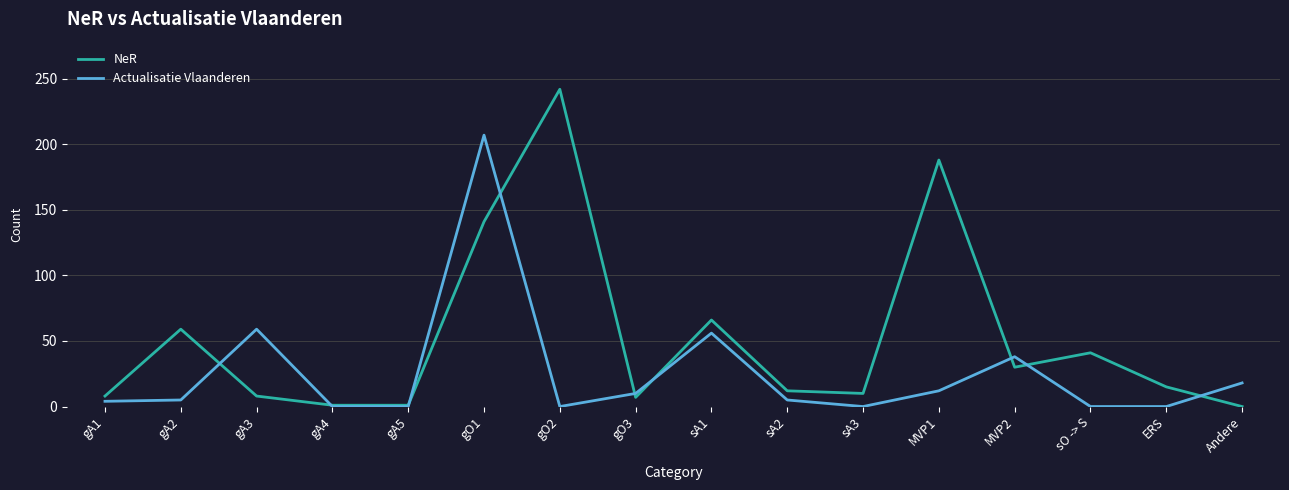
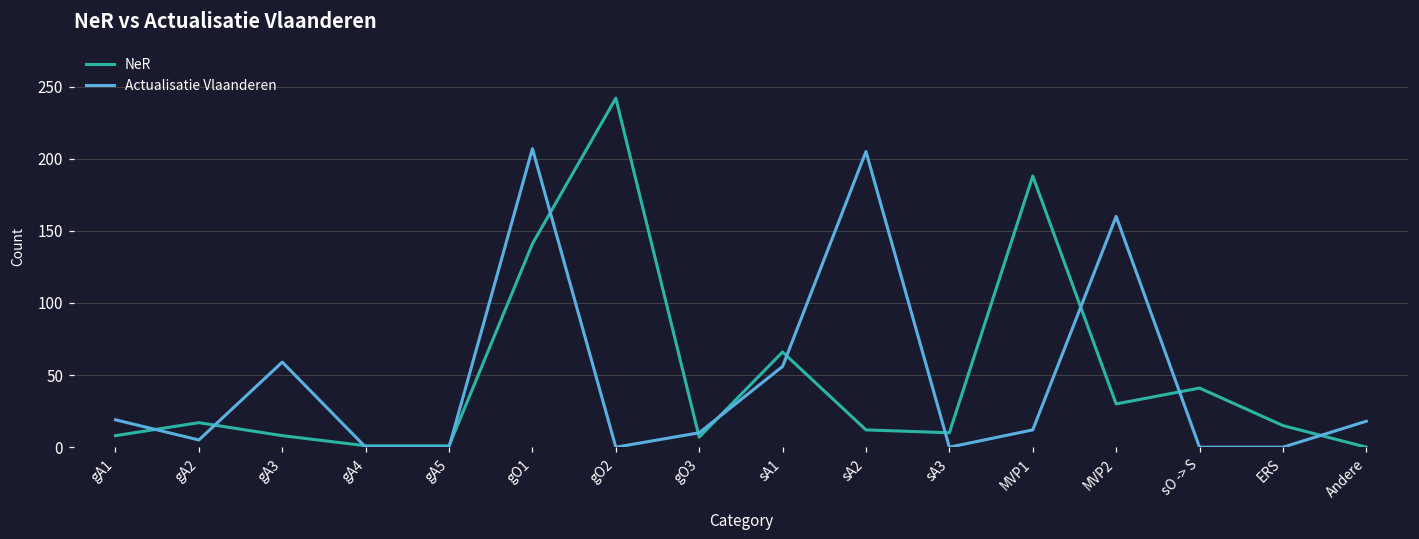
  {
    "NeR": {
      "gA1": 8,
-     "gA2": 59,
+     "gA2": 17,
      "gA3": 8,
      "gO1": 141,
      "gO2": 242,
      "gO3": 7,
      "sA1": 66,
      "sA2": 12,
      "sA3": 10,
      "MVP1": 188,
      "MVP2": 30,
      "sO -> S": 41,
      "ERS": 15,
      "Andere": 0
    },
    "Actualisatie Vlaanderen": {
-     "gA1": 4,
+     "gA1": 19,
      "gA2": 5,
      "gA3": 59,
      "gO1": 207,
      "gO2": 0,
      "gO3": 10,
      "sA1": 56,
-     "sA2": 5,
+     "sA2": 205,
      "sA3": 0,
      "MVP1": 12,
-     "MVP2": 38,
+     "MVP2": 160,
      "sO -> S": 0,
      "ERS": 0,
      "Andere": 18
    }
  }
